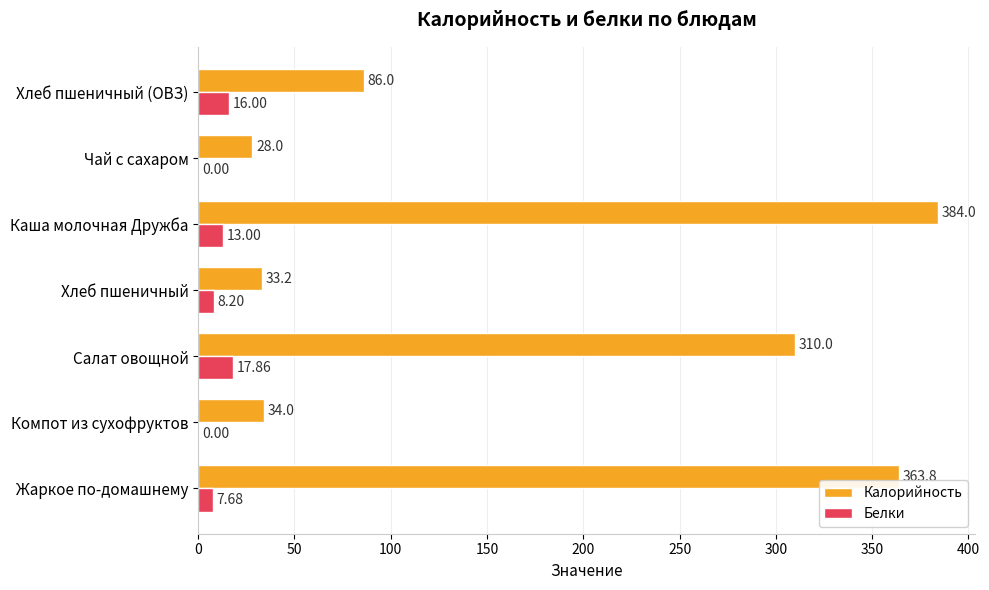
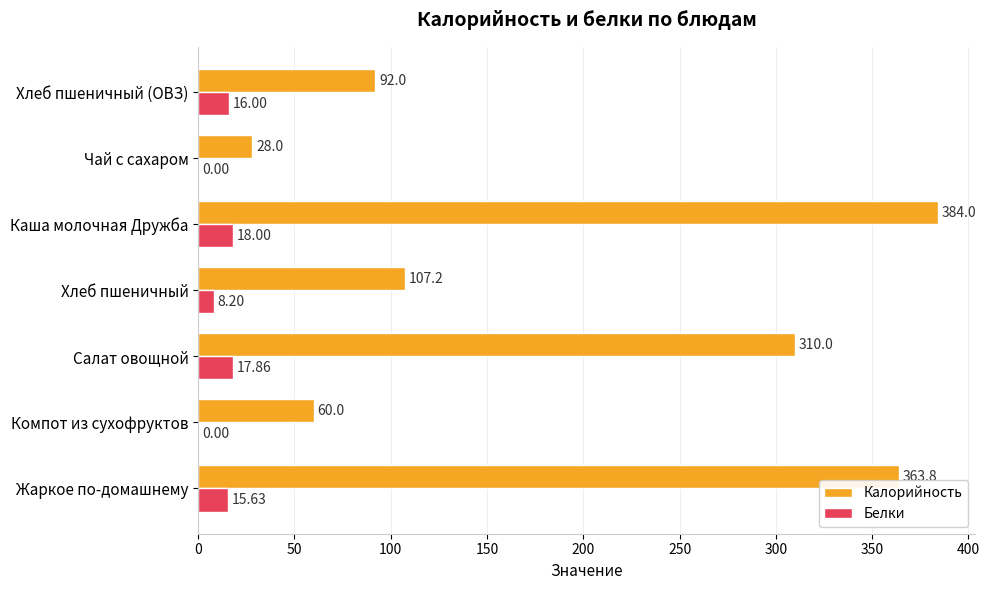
  {
    "Калорийность": {
-     "Хлеб пшеничный (ОВЗ)": 86.0,
+     "Хлеб пшеничный (ОВЗ)": 92.0,
      "Чай с сахаром": 28.0,
      "Каша молочная Дружба": 384.0,
-     "Хлеб пшеничный": 33.2,
+     "Хлеб пшеничный": 107.2,
      "Салат овощной": 310.0,
-     "Компот из сухофруктов": 34.0
+     "Компот из сухофруктов": 60.0
    },
    "Белки": {
      "Хлеб пшеничный (ОВЗ)": 16.00,
      "Чай с сахаром": 0.00,
-     "Каша молочная Дружба": 13.00,
+     "Каша молочная Дружба": 18.00,
      "Хлеб пшеничный": 8.20,
      "Салат овощной": 17.86,
      "Компот из сухофруктов": 0.00,
-     "Жаркое по-домашнему": 7.68
+     "Жаркое по-домашнему": 15.63
    }
  }
